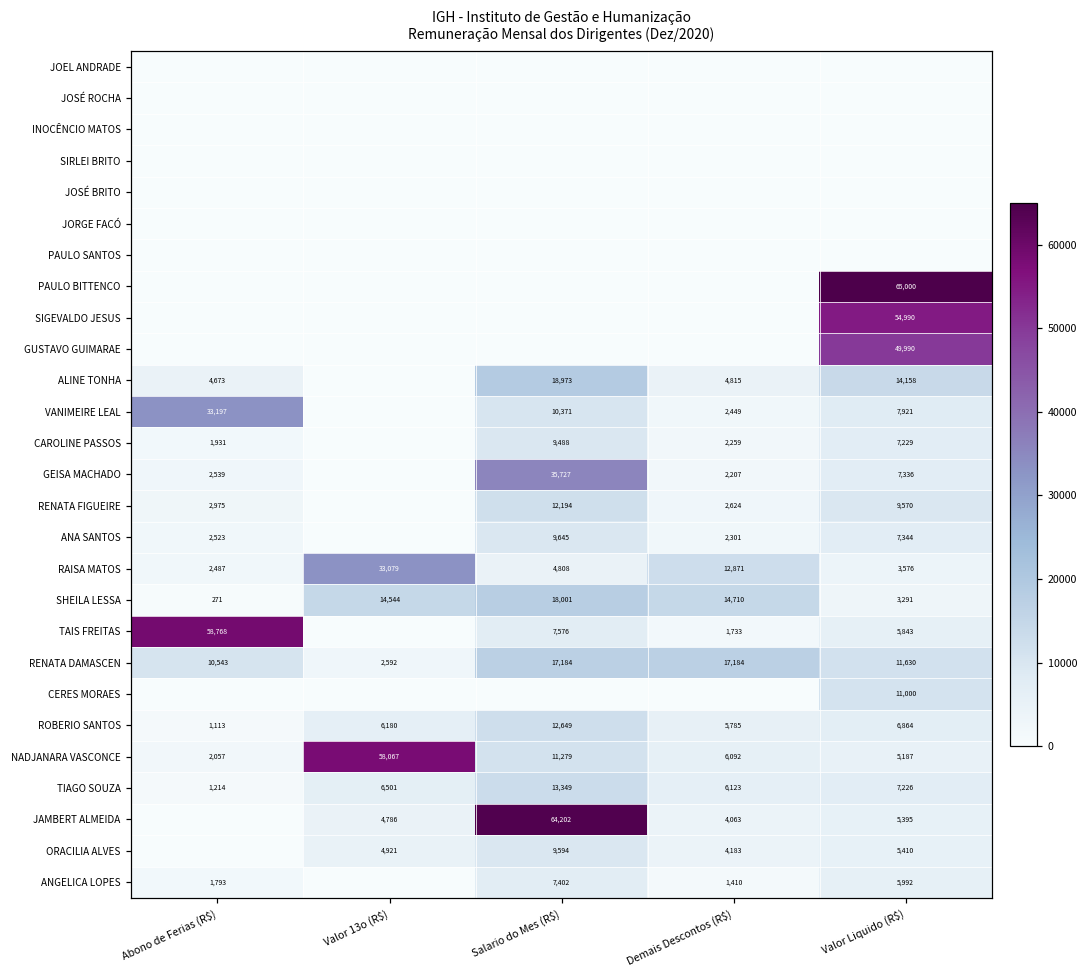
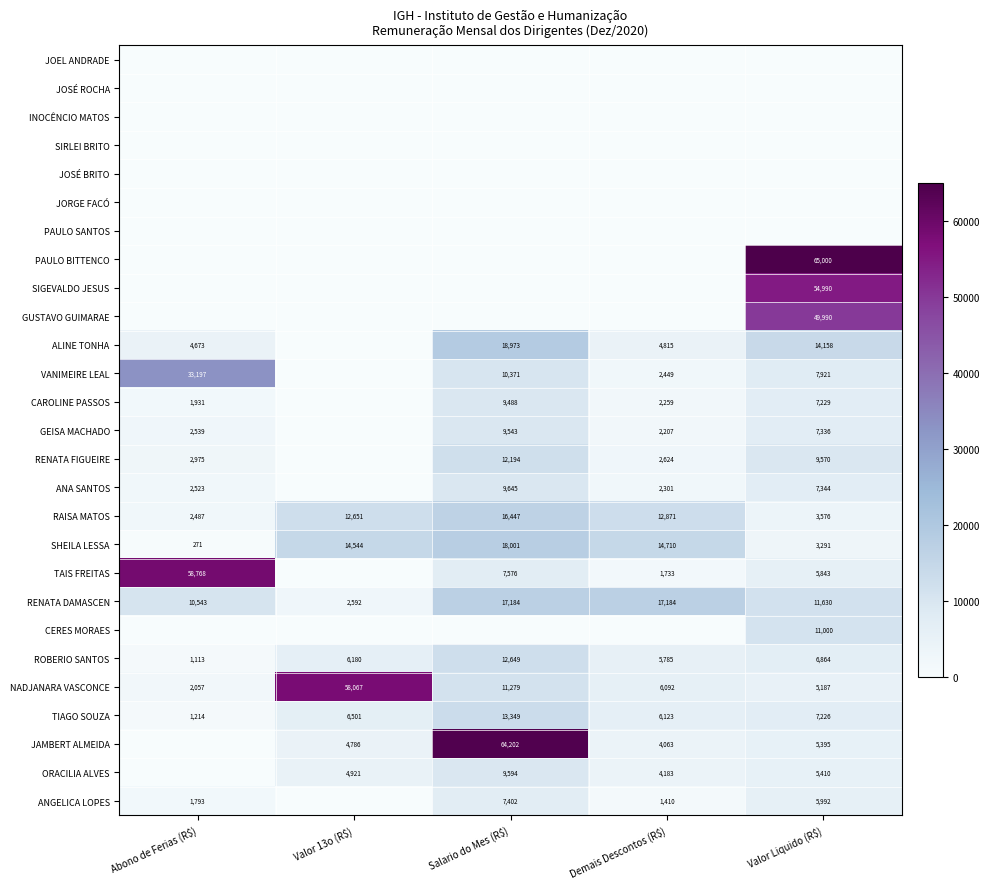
  {
    "PAULO BITTENCO": {
      "Valor Liquido (R$)": "65,000"
    },
    "SIGEVALDO JESUS": {
      "Valor Liquido (R$)": "54,990"
    },
    "GUSTAVO GUIMARAE": {
      "Valor Liquido (R$)": "49,990"
    },
    "ALINE TONHA": {
      "Abono de Ferias (R$)": "4,673",
      "Salario do Mes (R$)": "18,973",
      "Demais Descontos (R$)": "4,815",
      "Valor Liquido (R$)": "14,158"
    },
    "VANIMEIRE LEAL": {
      "Abono de Ferias (R$)": "33,197",
      "Salario do Mes (R$)": "10,371",
      "Demais Descontos (R$)": "2,449",
      "Valor Liquido (R$)": "7,921"
    },
    "CAROLINE PASSOS": {
      "Abono de Ferias (R$)": "1,931",
      "Salario do Mes (R$)": "9,488",
      "Demais Descontos (R$)": "2,259",
      "Valor Liquido (R$)": "7,229"
    },
    "GEISA MACHADO": {
      "Abono de Ferias (R$)": "2,539",
-     "Salario do Mes (R$)": "35,727",
+     "Salario do Mes (R$)": "9,543",
      "Demais Descontos (R$)": "2,207",
      "Valor Liquido (R$)": "7,336"
    },
    "RENATA FIGUEIRE": {
      "Abono de Ferias (R$)": "2,975",
      "Salario do Mes (R$)": "12,194",
      "Demais Descontos (R$)": "2,624",
      "Valor Liquido (R$)": "9,570"
    },
    "ANA SANTOS": {
      "Abono de Ferias (R$)": "2,523",
      "Salario do Mes (R$)": "9,645",
      "Demais Descontos (R$)": "2,301",
      "Valor Liquido (R$)": "7,344"
    },
    "RAISA MATOS": {
      "Abono de Ferias (R$)": "2,487",
-     "Valor 13o (R$)": "33,079",
-     "Salario do Mes (R$)": "4,808",
+     "Valor 13o (R$)": "12,651",
+     "Salario do Mes (R$)": "16,447",
      "Demais Descontos (R$)": "12,871",
      "Valor Liquido (R$)": "3,576"
    },
    "SHEILA LESSA": {
      "Abono de Ferias (R$)": "271",
      "Valor 13o (R$)": "14,544",
      "Salario do Mes (R$)": "18,001",
      "Demais Descontos (R$)": "14,710",
      "Valor Liquido (R$)": "3,291"
    },
    "TAIS FREITAS": {
      "Abono de Ferias (R$)": "58,768",
      "Salario do Mes (R$)": "7,576",
      "Demais Descontos (R$)": "1,733",
      "Valor Liquido (R$)": "5,843"
    },
    "RENATA DAMASCEN": {
      "Abono de Ferias (R$)": "10,543",
      "Valor 13o (R$)": "2,592",
      "Salario do Mes (R$)": "17,184",
      "Demais Descontos (R$)": "17,184",
      "Valor Liquido (R$)": "11,630"
    },
    "CERES MORAES": {
      "Valor Liquido (R$)": "11,000"
    },
    "ROBERIO SANTOS": {
      "Abono de Ferias (R$)": "1,113",
      "Valor 13o (R$)": "6,180",
      "Salario do Mes (R$)": "12,649",
      "Demais Descontos (R$)": "5,785",
      "Valor Liquido (R$)": "6,864"
    },
    "NADJANARA VASCONCE": {
      "Abono de Ferias (R$)": "2,057",
      "Valor 13o (R$)": "58,067",
      "Salario do Mes (R$)": "11,279",
      "Demais Descontos (R$)": "6,092",
      "Valor Liquido (R$)": "5,187"
    },
    "TIAGO SOUZA": {
      "Abono de Ferias (R$)": "1,214",
      "Valor 13o (R$)": "6,501",
      "Salario do Mes (R$)": "13,349",
      "Demais Descontos (R$)": "6,123",
      "Valor Liquido (R$)": "7,226"
    },
    "JAMBERT ALMEIDA": {
      "Valor 13o (R$)": "4,786",
      "Salario do Mes (R$)": "64,202",
      "Demais Descontos (R$)": "4,063",
      "Valor Liquido (R$)": "5,395"
    },
    "ORACILIA ALVES": {
      "Valor 13o (R$)": "4,921",
      "Salario do Mes (R$)": "9,594",
      "Demais Descontos (R$)": "4,183",
      "Valor Liquido (R$)": "5,410"
    },
    "ANGELICA LOPES": {
      "Abono de Ferias (R$)": "1,793",
      "Salario do Mes (R$)": "7,402",
      "Demais Descontos (R$)": "1,410",
      "Valor Liquido (R$)": "5,992"
    }
  }
